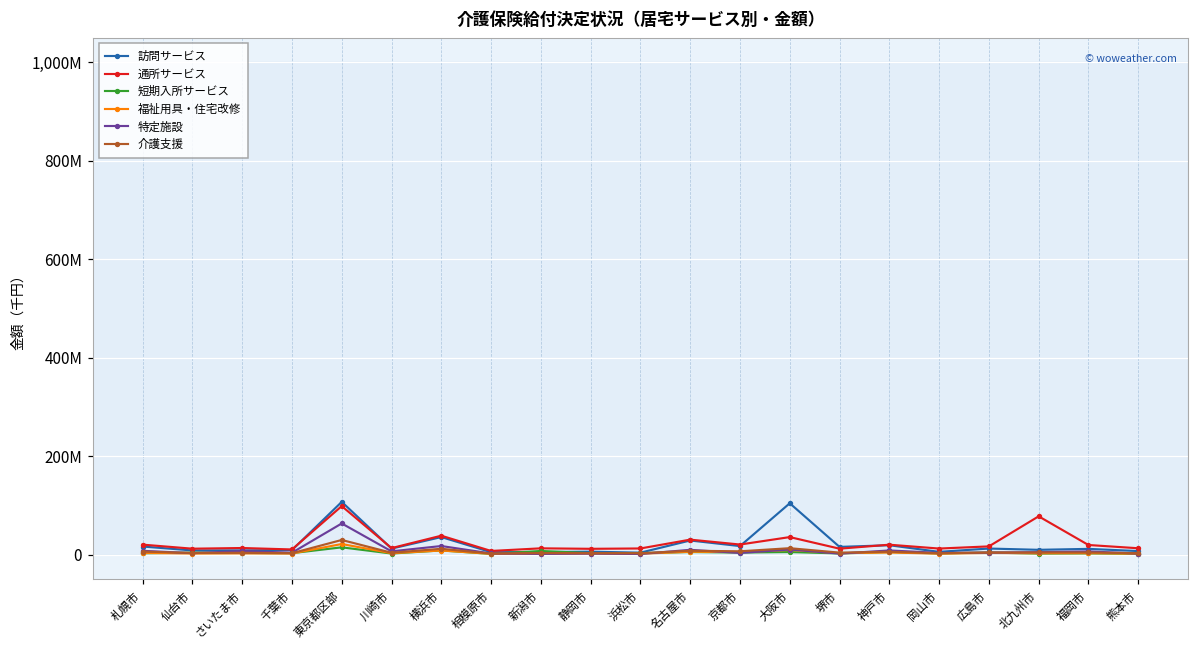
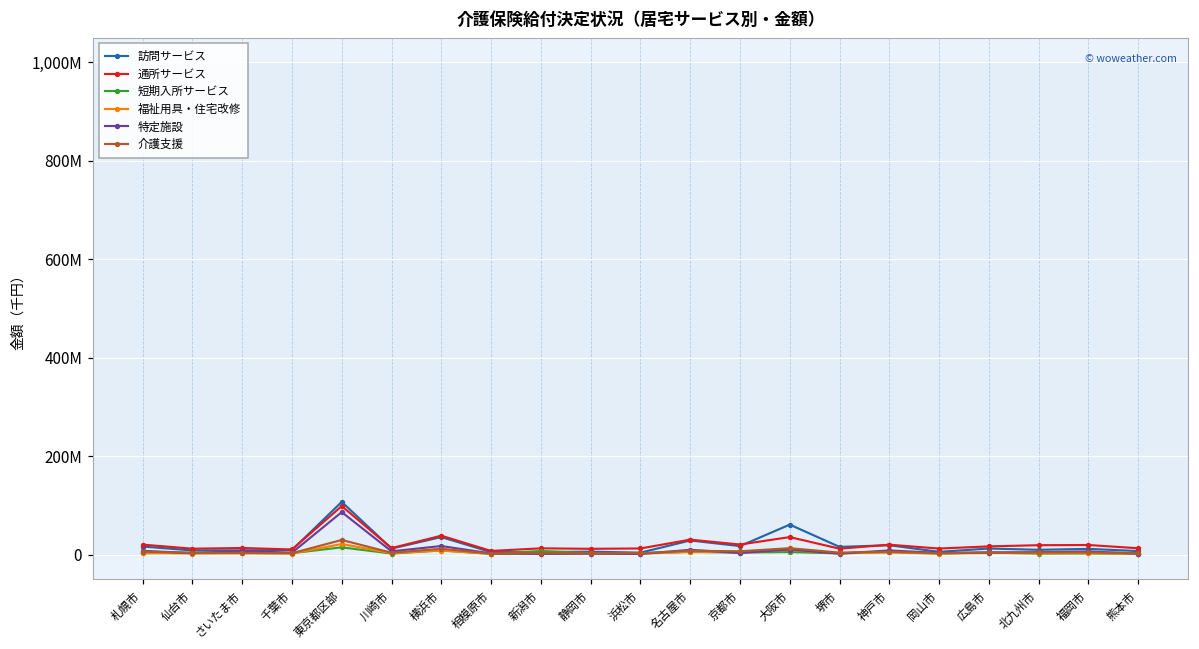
  {
    "訪問サービス": {
      "東京都区部": "110,000,000",
-     "大阪市": "100,000,000"
+     "大阪市": "60,000,000"
    },
    "通所サービス": {
      "東京都区部": "100,000,000",
      "静岡市": "10,000,000",
      "浜松市": "10,000,000",
      "大阪市": "40,000,000",
      "岡山市": "10,000,000",
-     "北九州市": "80,000,000",
+     "北九州市": "20,000,000",
      "福岡市": "20,000,000",
      "熊本市": "10,000,000"
    },
    "短期入所サービス": {
      "東京都区部": "10,000,000"
    },
    "福祉用具・住宅改修": {
      "東京都区部": "20,000,000"
    },
    "特定施設": {
-     "東京都区部": "60,000,000"
+     "東京都区部": "90,000,000"
    },
    "介護支援": {
      "東京都区部": "30,000,000"
    }
  }
